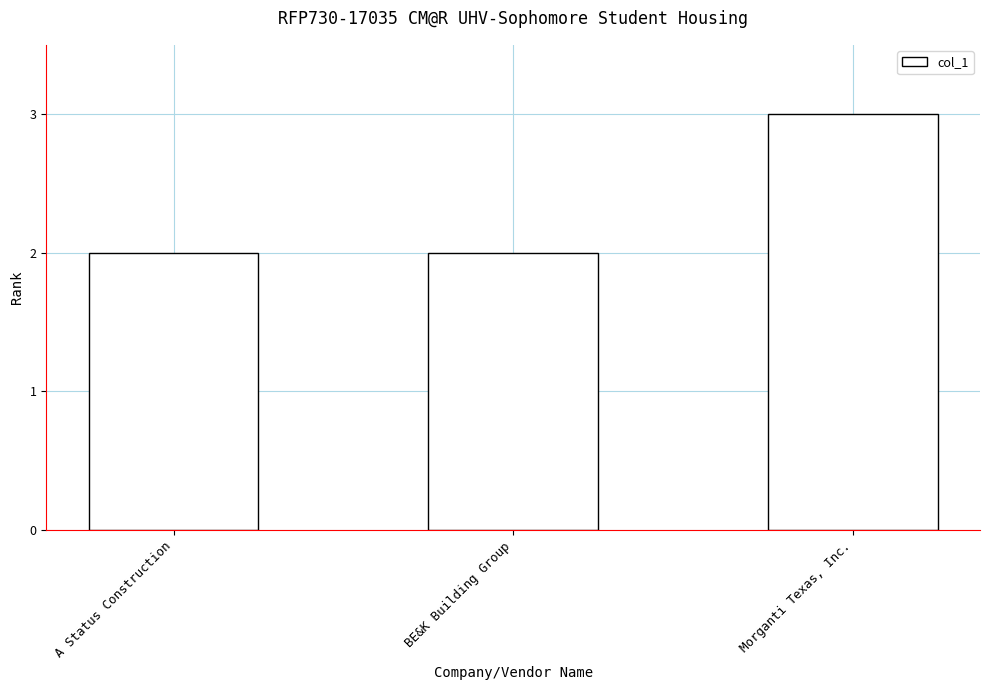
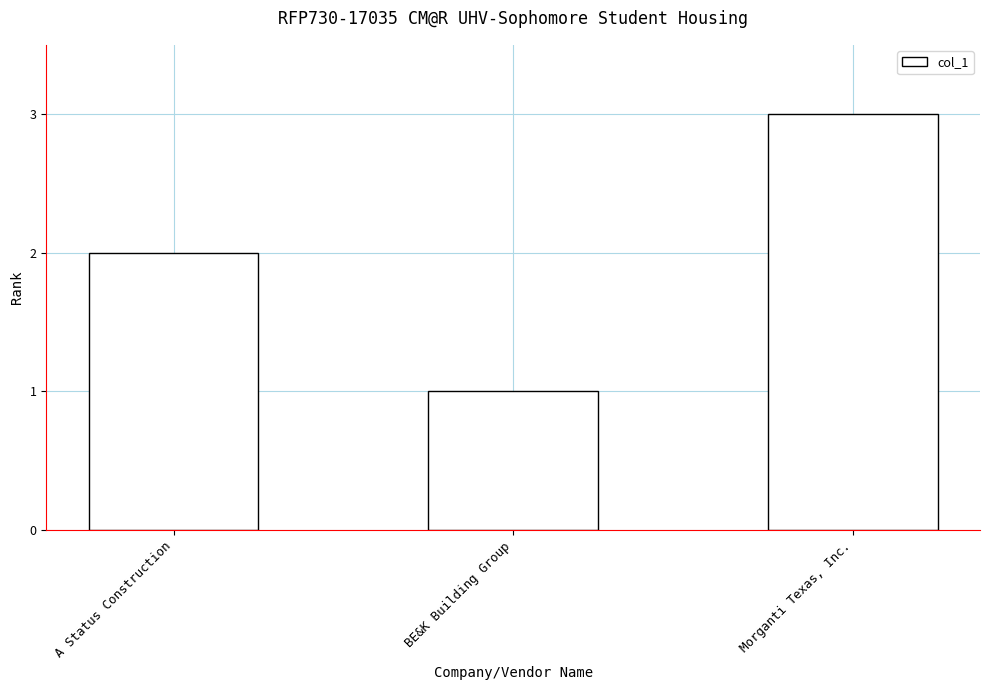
  {
    "A Status Construction": 2,
-   "BE&K Building Group": 2,
+   "BE&K Building Group": 1,
    "Morganti Texas, Inc.": 3
  }
